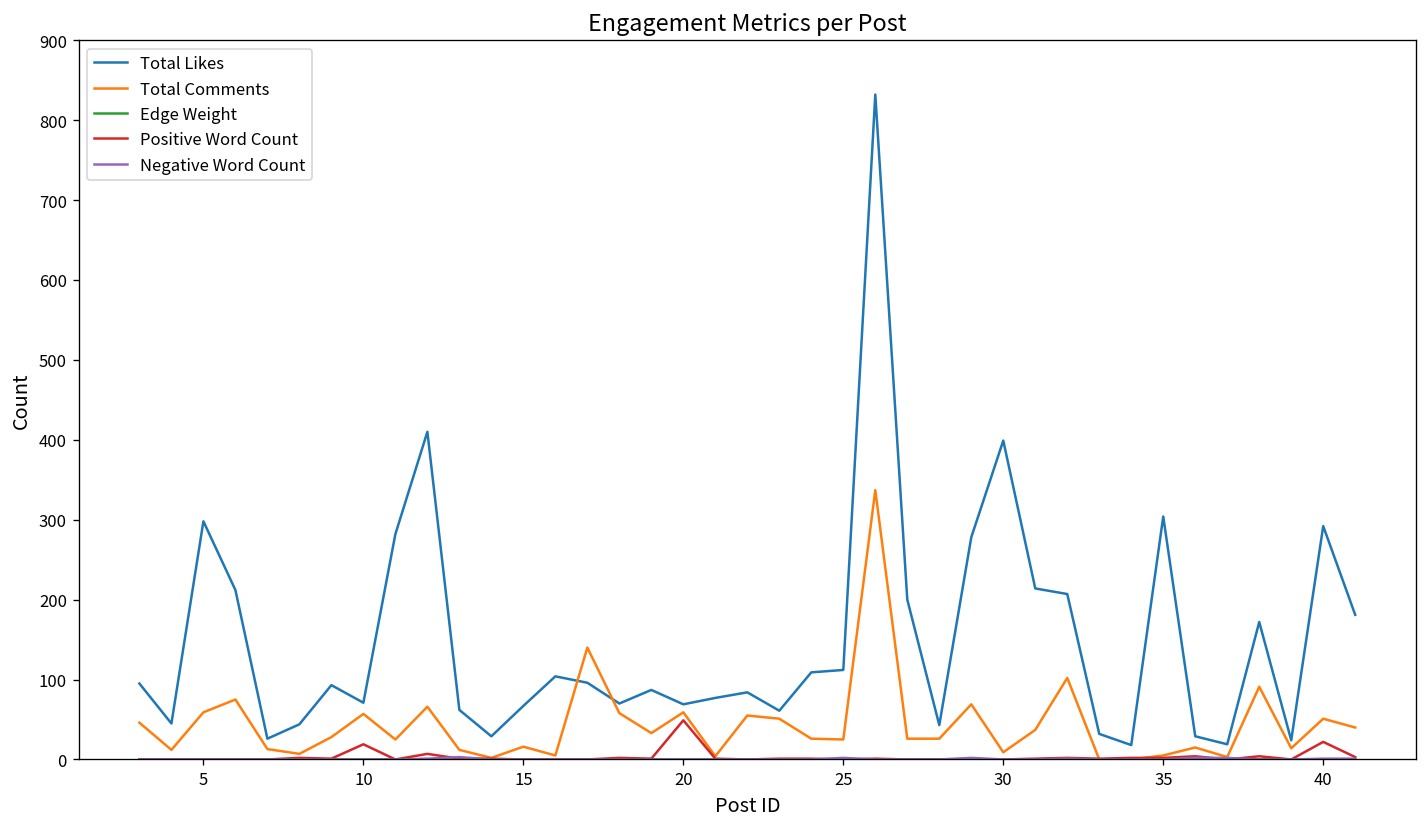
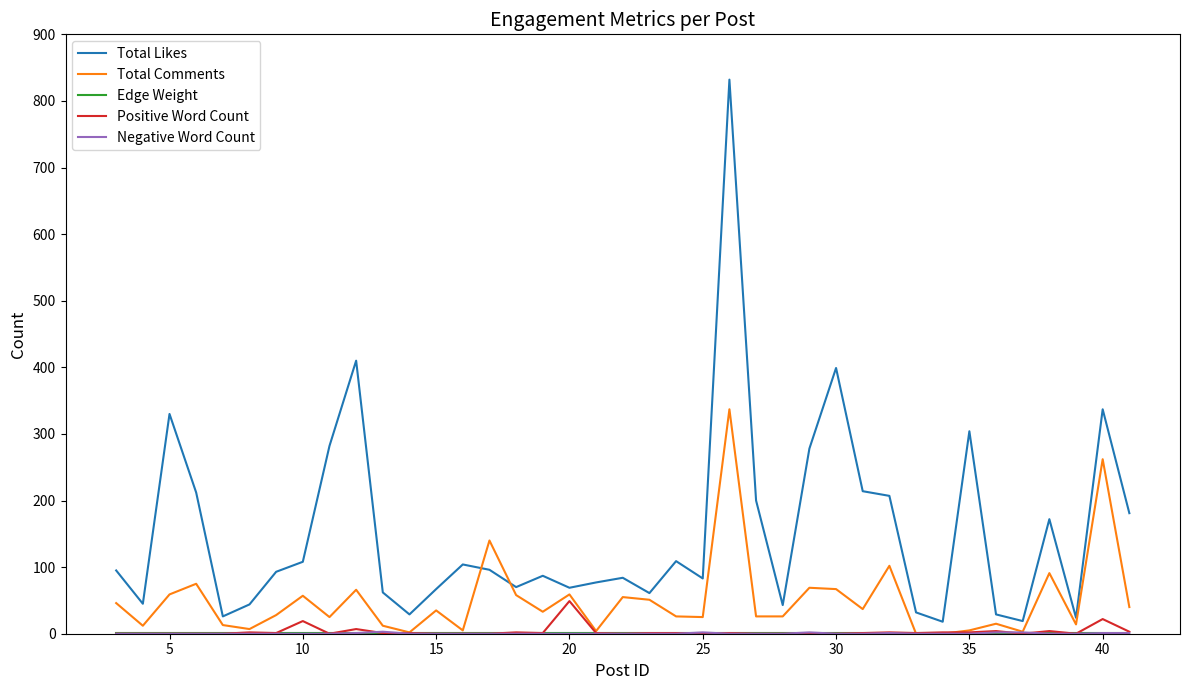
  {
    "Total Likes": {
-     "5": 300,
-     "10": 70,
+     "5": 330,
+     "10": 110,
      "15": 70,
      "20": 70,
-     "25": 110,
+     "25": 80,
      "30": 400,
      "35": 300,
-     "40": 290
+     "40": 340
    },
    "Total Comments": {
      "5": 60,
      "10": 60,
-     "15": 20,
+     "15": 40,
      "20": 60,
      "25": 30,
-     "30": 10,
-     "40": 50
+     "30": 70,
+     "40": 260
    },
    "Positive Word Count": {
      "10": 20,
      "20": 50,
      "40": 20
    }
  }
